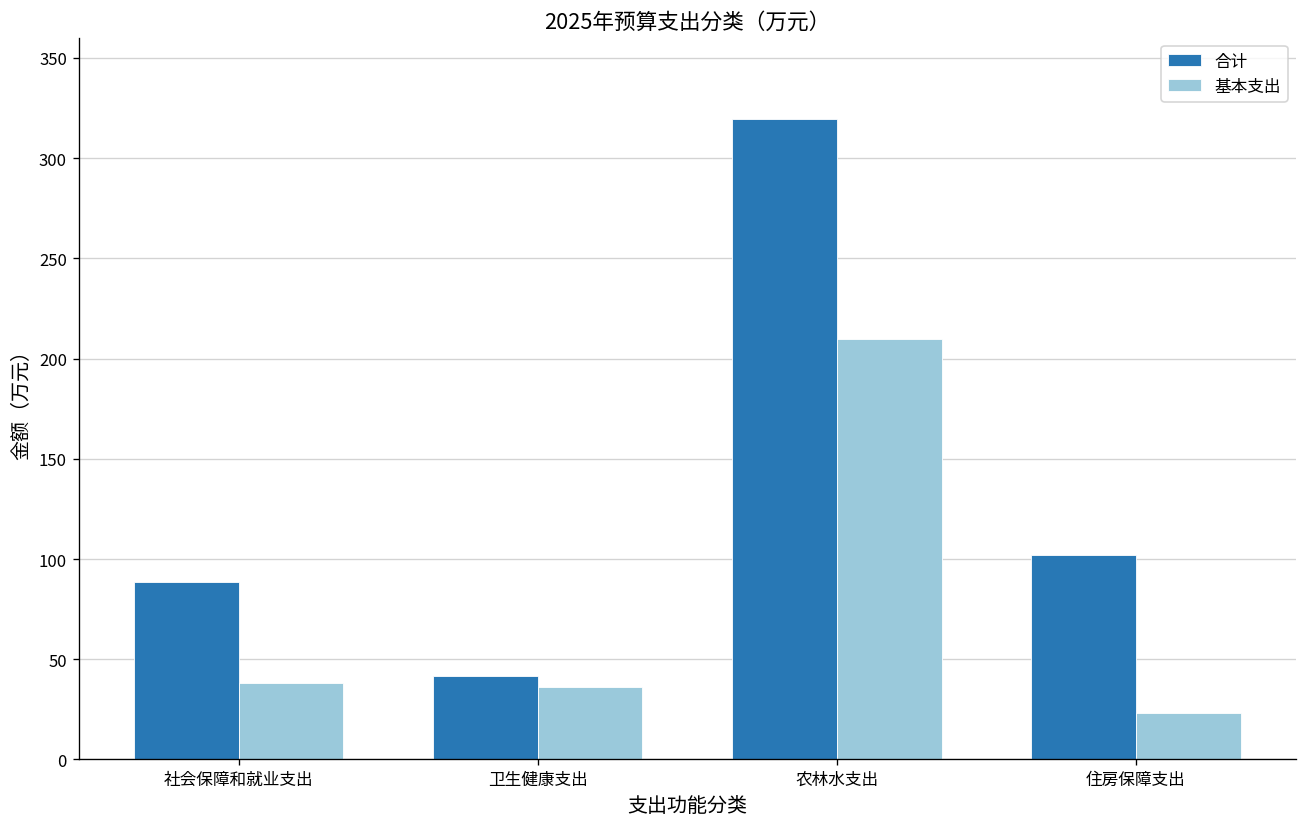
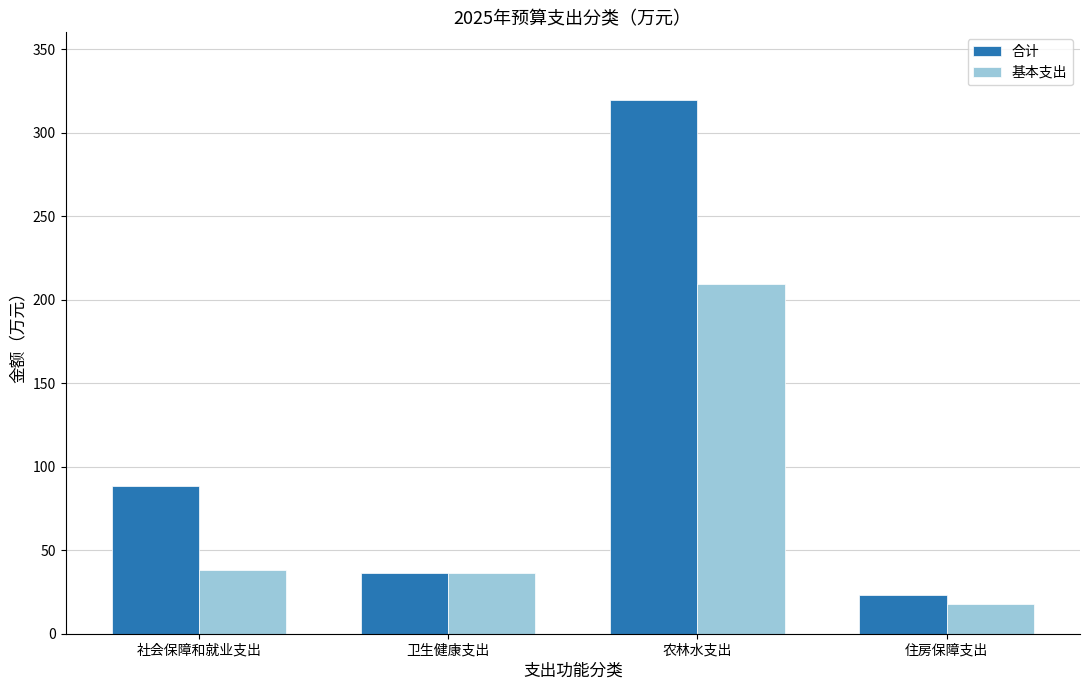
  {
    "合计": {
      "社会保障和就业支出": 88,
-     "卫生健康支出": 42,
+     "卫生健康支出": 36,
      "农林水支出": 319,
-     "住房保障支出": 102
+     "住房保障支出": 23
    },
    "基本支出": {
      "社会保障和就业支出": 38,
      "卫生健康支出": 36,
      "农林水支出": 210,
-     "住房保障支出": 23
+     "住房保障支出": 18
    }
  }
